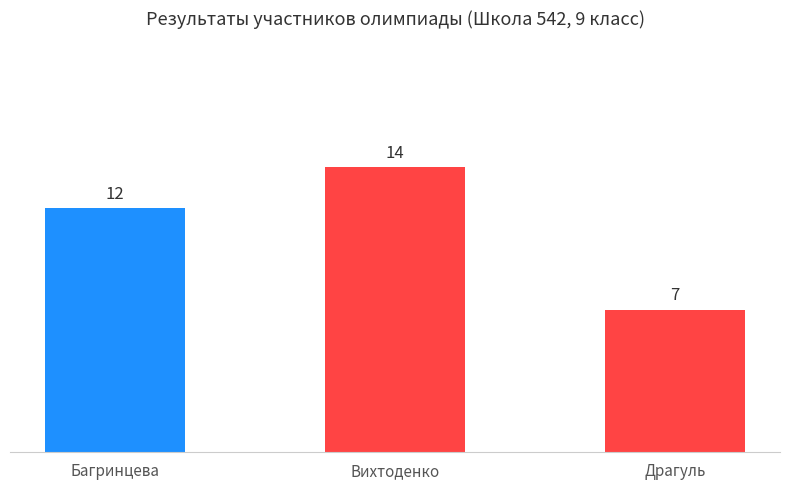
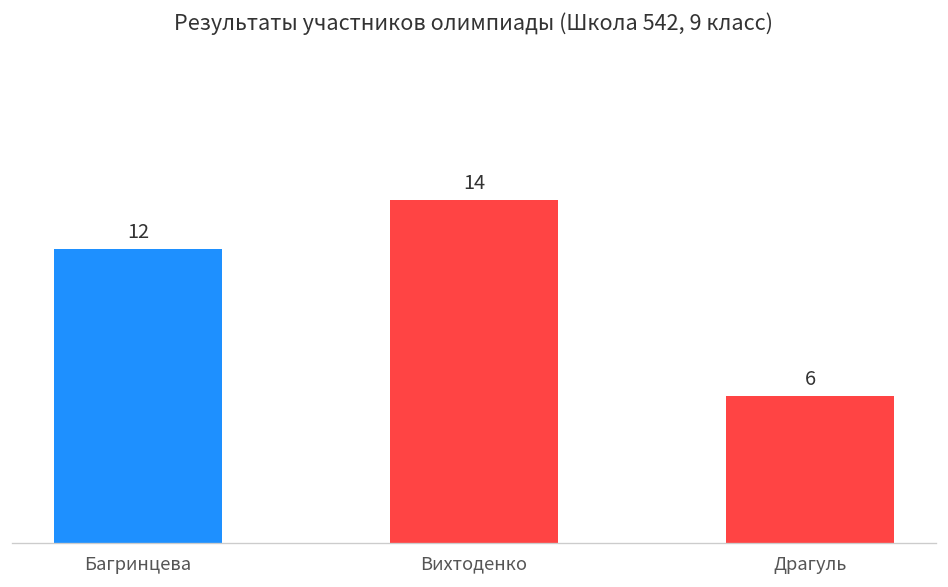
  {
    "Багринцева": 12,
    "Вихтоденко": 14,
-   "Драгуль": 7
+   "Драгуль": 6
  }
